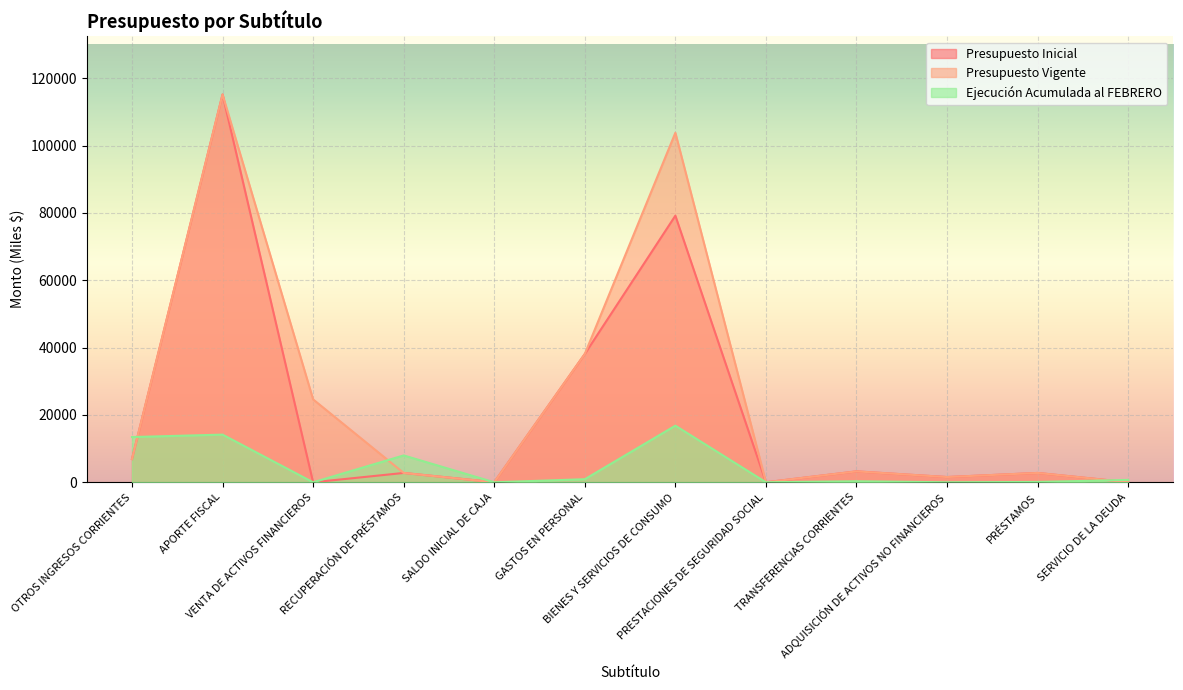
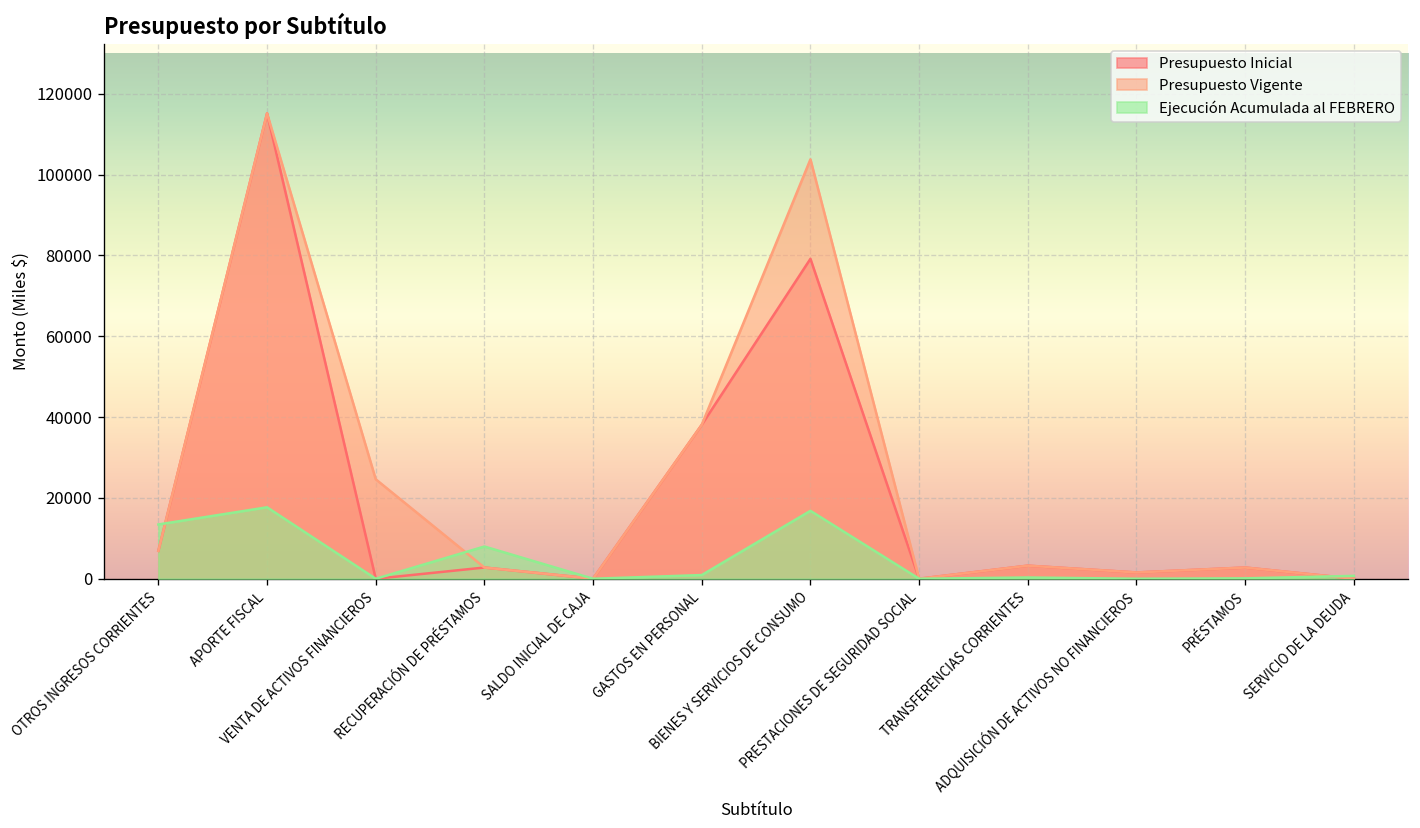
  {
    "Ejecución Acumulada al FEBRERO": {
      "OTROS INGRESOS CORRIENTES": 13000,
-     "APORTE FISCAL": 14000,
+     "APORTE FISCAL": 18000,
      "RECUPERACIÓN DE PRÉSTAMOS": 8000,
      "GASTOS EN PERSONAL": 1000,
      "BIENES Y SERVICIOS DE CONSUMO": 17000,
      "TRANSFERENCIAS CORRIENTES": 0,
      "ADQUISICIÓN DE ACTIVOS NO FINANCIEROS": 0,
      "PRÉSTAMOS": 0
    }
  }
